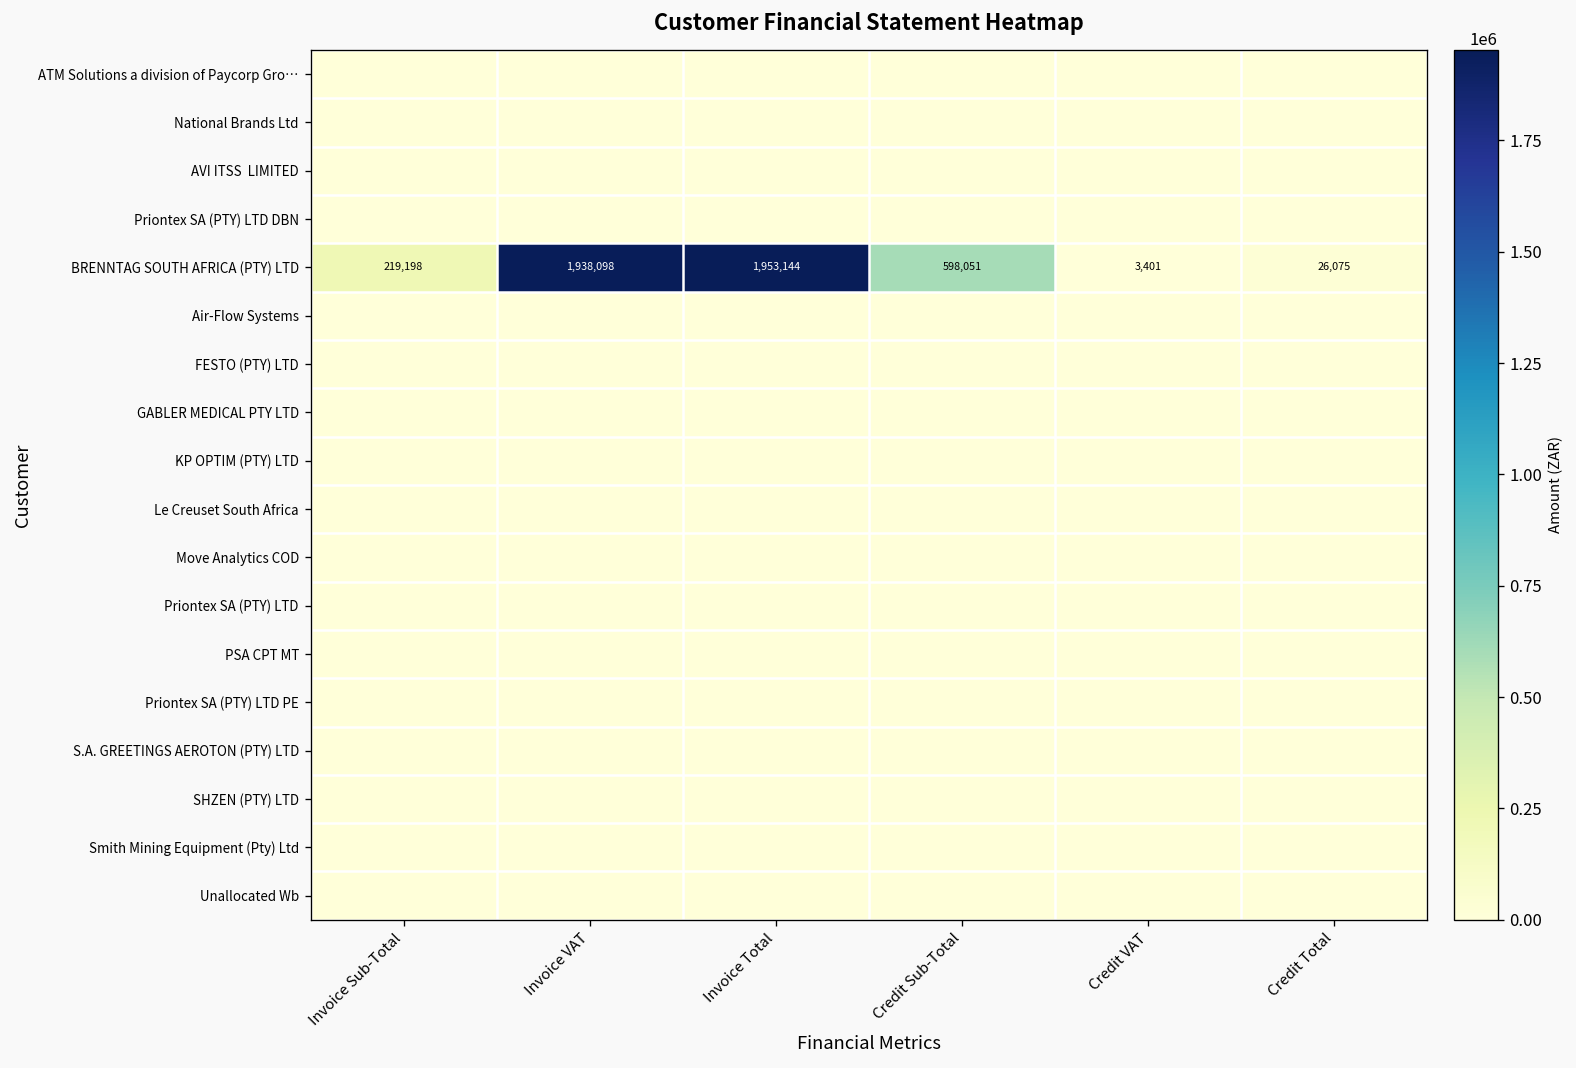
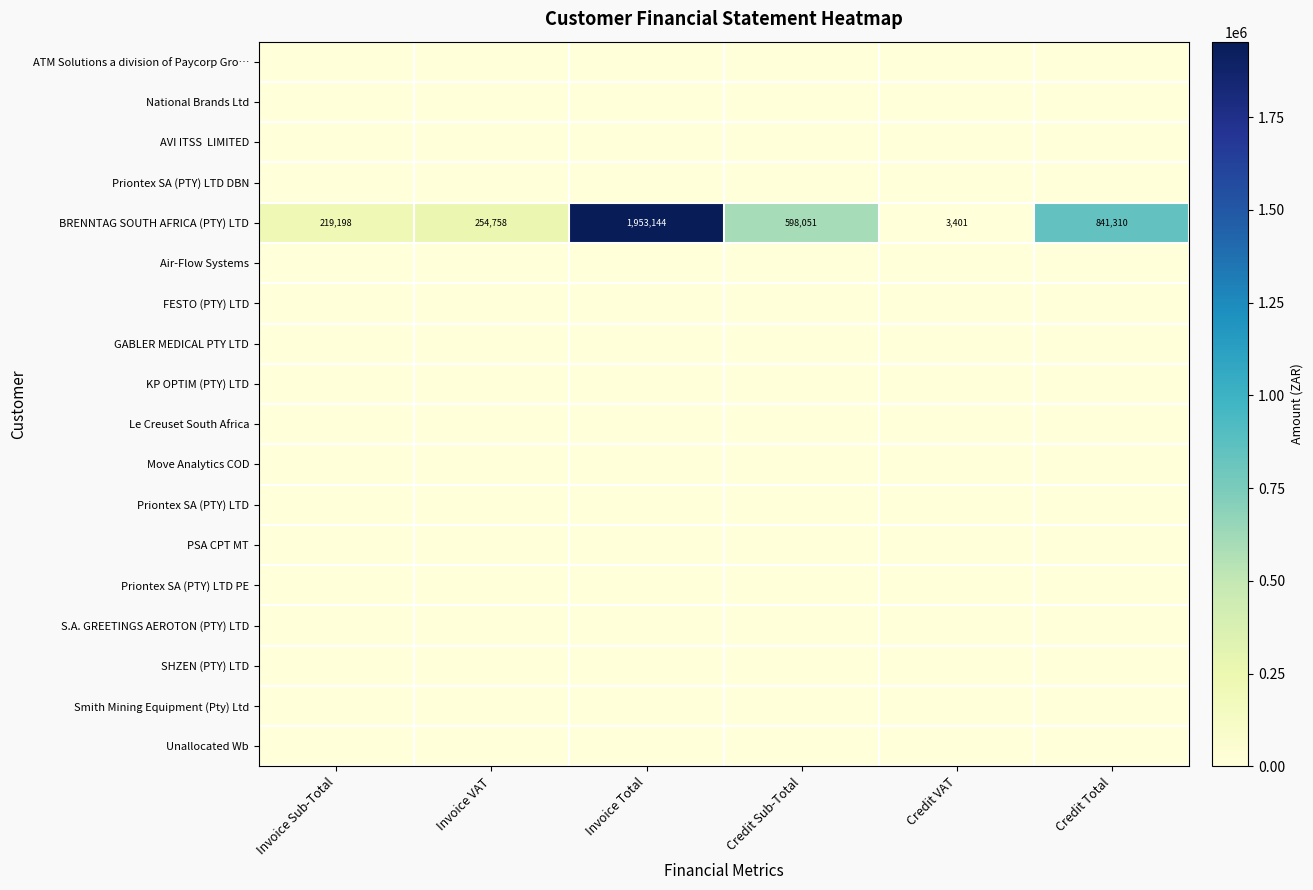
  {
    "BRENNTAG SOUTH AFRICA (PTY) LTD": {
      "Invoice Sub-Total": "219,198",
-     "Invoice VAT": "1,938,098",
+     "Invoice VAT": "254,758",
      "Invoice Total": "1,953,144",
      "Credit Sub-Total": "598,051",
      "Credit VAT": "3,401",
-     "Credit Total": "26,075"
+     "Credit Total": "841,310"
    }
  }
